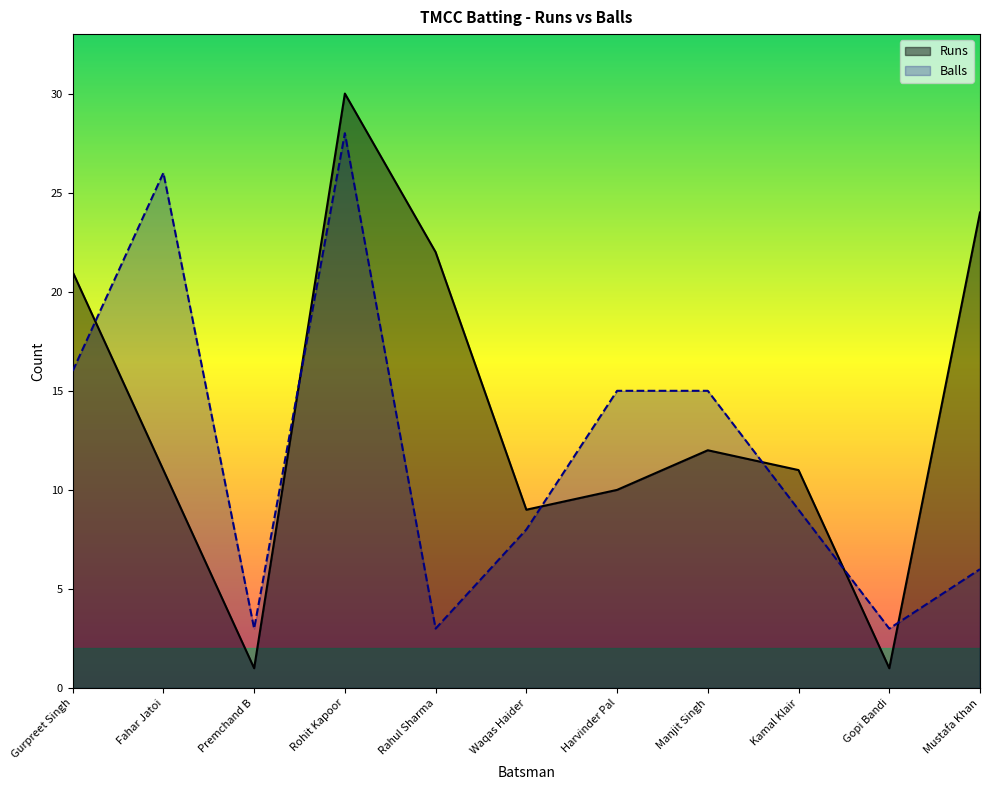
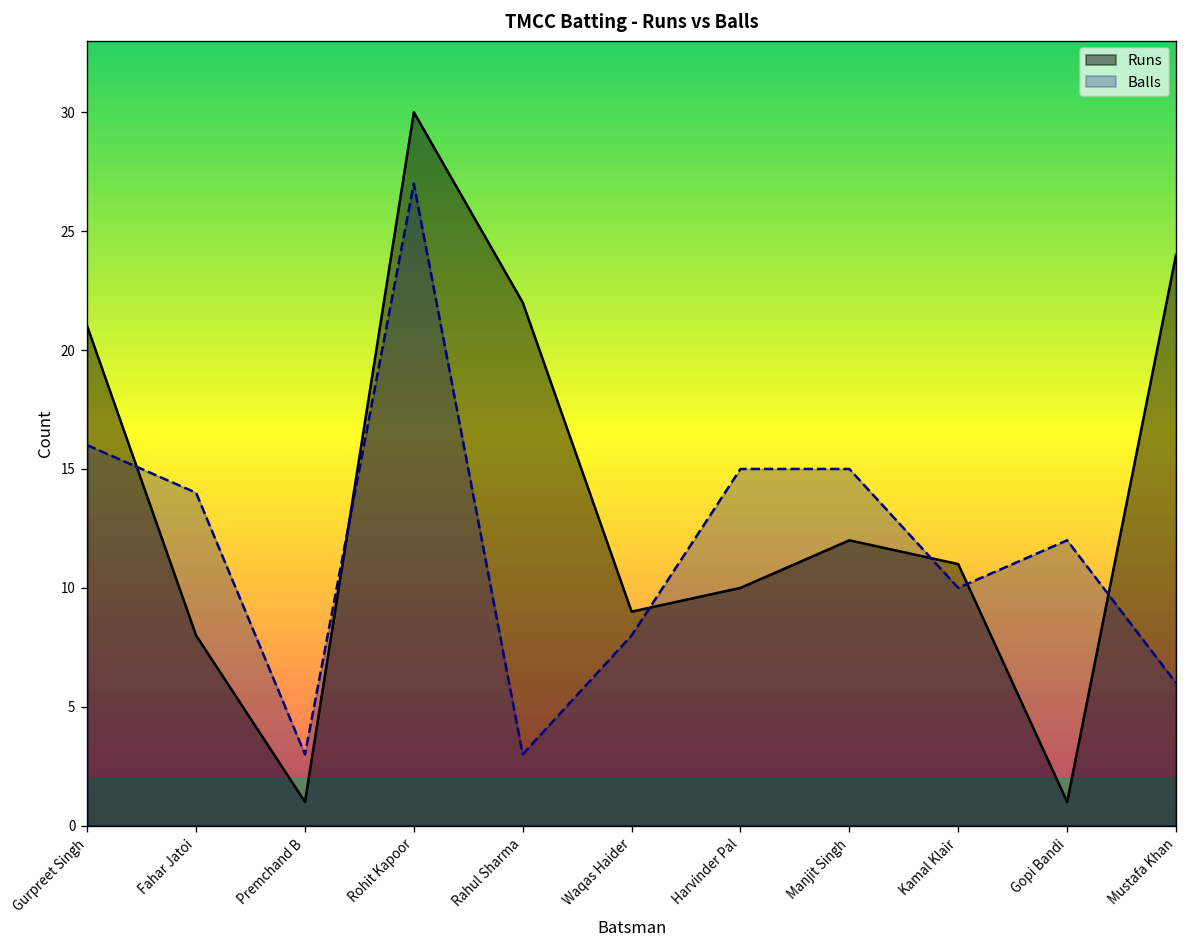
  {
    "Runs": {
      "Gurpreet Singh": 21,
-     "Fahar Jatoi": 11,
+     "Fahar Jatoi": 8,
      "Rohit Kapoor": 30,
      "Rahul Sharma": 22,
      "Waqas Haider": 9,
      "Harvinder Pal": 10,
      "Manjit Singh": 12,
      "Kamal Klair": 11,
      "Mustafa Khan": 24
    },
    "Balls": {
      "Gurpreet Singh": 16,
-     "Fahar Jatoi": 26,
+     "Fahar Jatoi": 14,
      "Premchand B": 3,
-     "Rohit Kapoor": 28,
+     "Rohit Kapoor": 27,
      "Rahul Sharma": 3,
      "Waqas Haider": 8,
      "Harvinder Pal": 15,
      "Manjit Singh": 15,
-     "Kamal Klair": 9,
-     "Gopi Bandi": 3,
+     "Kamal Klair": 10,
+     "Gopi Bandi": 12,
      "Mustafa Khan": 6
    }
  }
